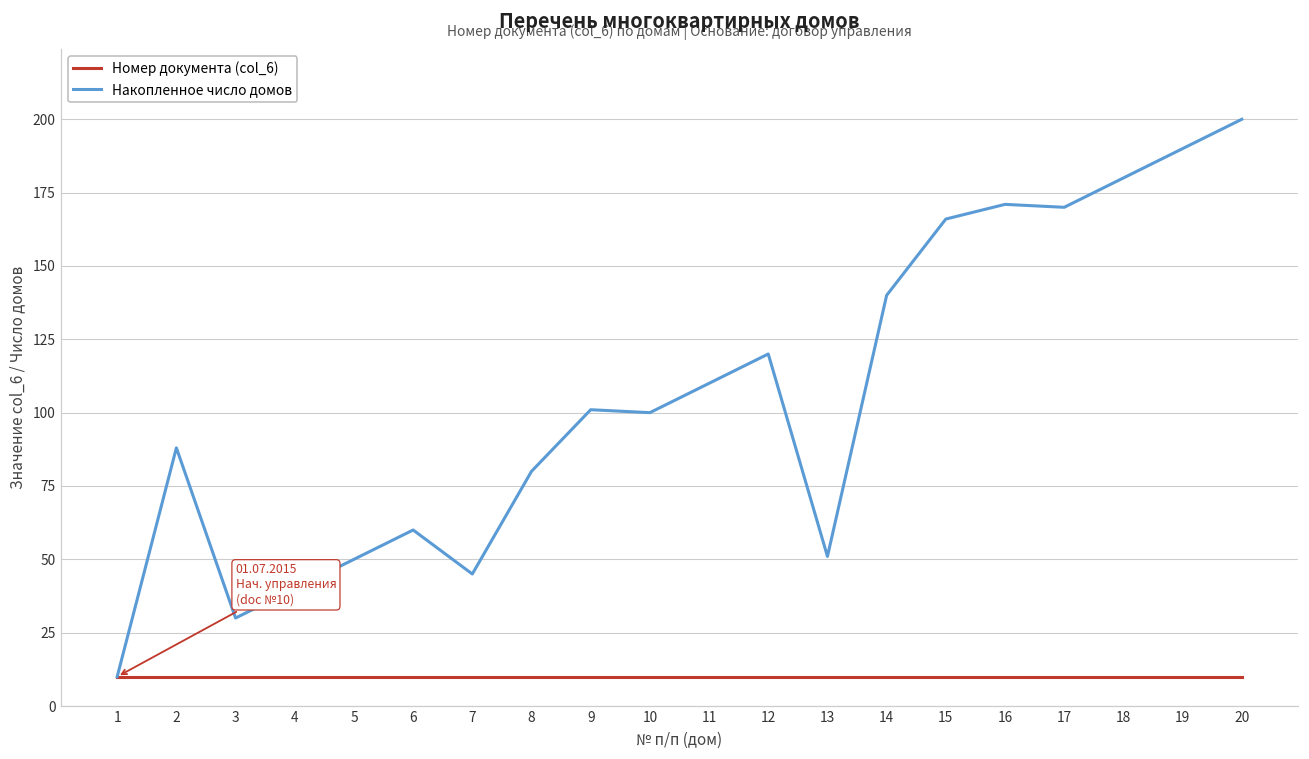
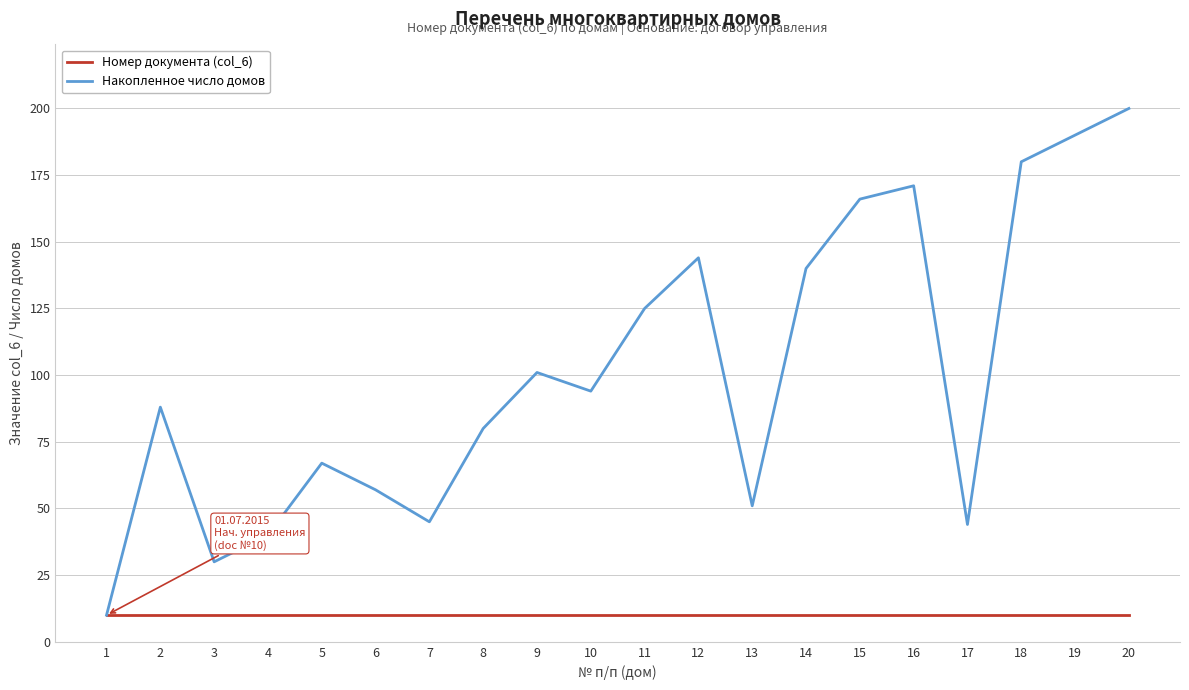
  {
    "Номер документа (col_6)": {
      "2": 10,
      "3": 10,
      "4": 10,
      "5": 10,
      "6": 10,
      "7": 10,
      "8": 10,
      "9": 10,
      "10": 10,
      "11": 10,
      "12": 10,
      "13": 10,
      "14": 10,
      "15": 10,
      "16": 10,
      "17": 10,
      "18": 10,
      "19": 10,
      "20": 10
    },
    "Накопленное число домов": {
      "2": 88,
-     "5": 50,
-     "6": 60,
+     "5": 67,
+     "6": 57,
      "7": 45,
      "8": 80,
      "9": 101,
-     "10": 100,
-     "11": 110,
-     "12": 120,
+     "10": 94,
+     "11": 125,
+     "12": 144,
      "13": 51,
      "14": 140,
      "15": 166,
      "16": 171,
-     "17": 170,
+     "17": 44,
      "18": 180,
      "19": 190,
      "20": 200
    }
  }
